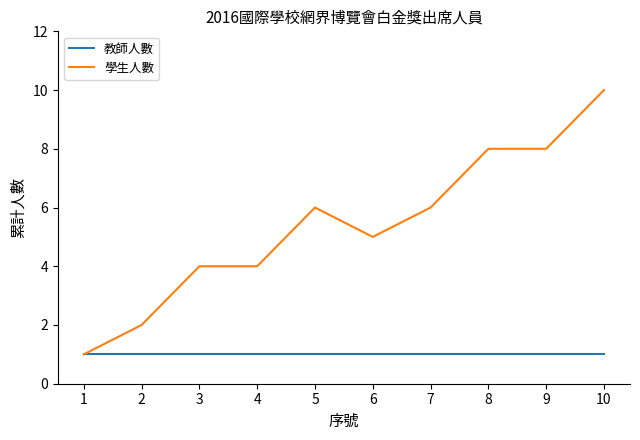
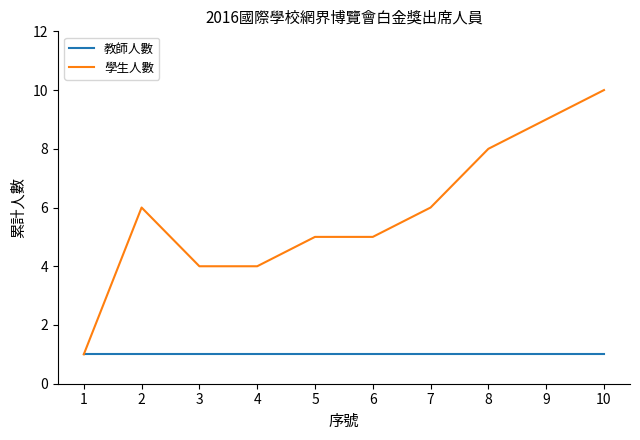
  {
    "教師人數": {
      "2": 1,
      "3": 1,
      "4": 1,
      "5": 1,
      "6": 1,
      "7": 1,
      "8": 1,
      "9": 1,
      "10": 1
    },
    "學生人數": {
-     "2": 2,
+     "2": 6,
      "3": 4,
      "4": 4,
-     "5": 6,
+     "5": 5,
      "6": 5,
      "7": 6,
      "8": 8,
-     "9": 8,
+     "9": 9,
      "10": 10
    }
  }
